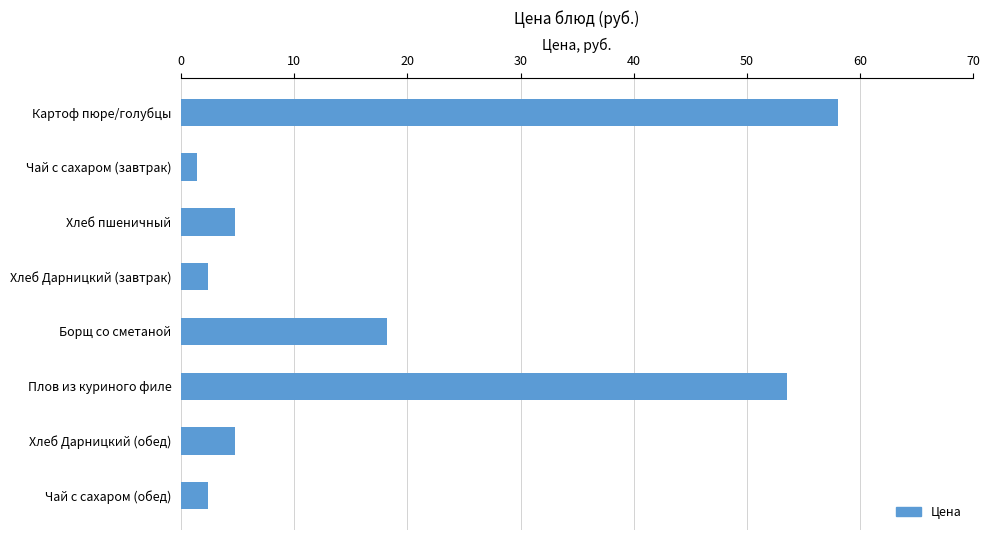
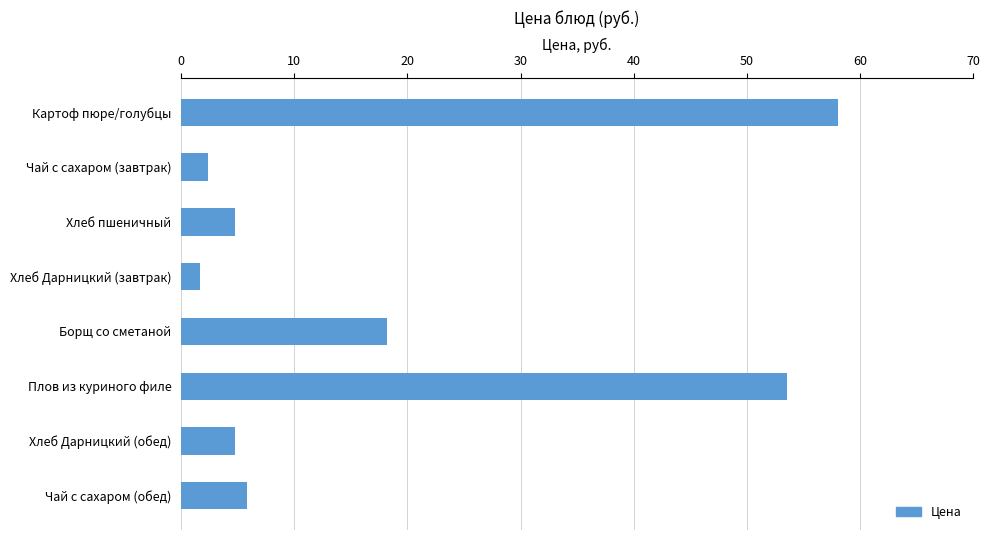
  {
    "Картоф пюре/голубцы": 58.1,
-   "Чай с сахаром (завтрак)": 1.4,
+   "Чай с сахаром (завтрак)": 2.4,
    "Хлеб пшеничный": 4.8,
-   "Хлеб Дарницкий (завтрак)": 2.4,
+   "Хлеб Дарницкий (завтрак)": 1.6,
    "Борщ со сметаной": 18.2,
    "Плов из куриного филе": 53.5,
    "Хлеб Дарницкий (обед)": 4.7,
-   "Чай с сахаром (обед)": 2.4
+   "Чай с сахаром (обед)": 5.8
  }
